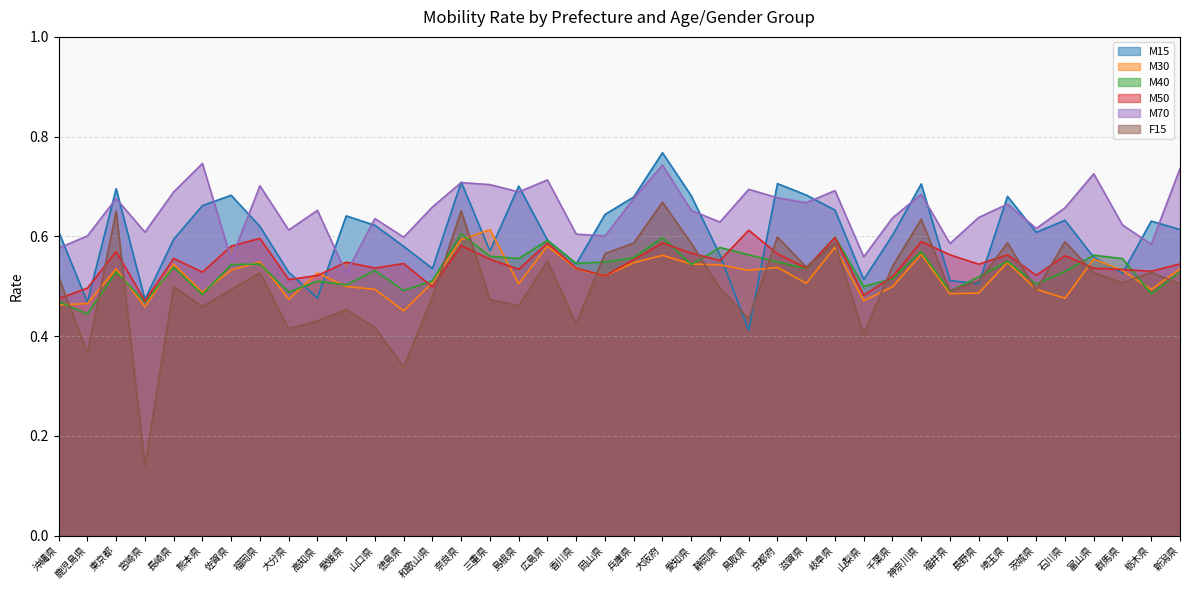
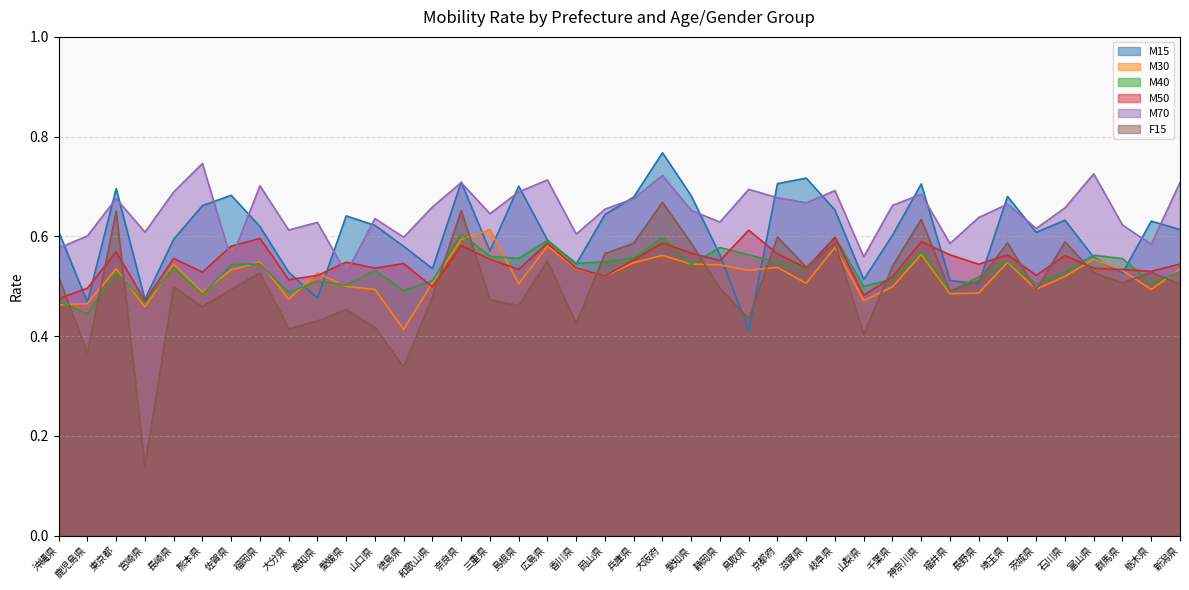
  {
    "M15": {
      "沖縄県": 0.61,
      "東京都": 0.70,
      "長崎県": 0.59,
      "熊本県": 0.66,
      "佐賀県": 0.68,
      "福岡県": 0.62,
      "大分県": 0.53,
      "高知県": 0.48,
      "愛媛県": 0.64,
      "山口県": 0.62,
      "徳島県": 0.58,
      "和歌山県": 0.54,
      "三重県": 0.57,
      "島根県": 0.70,
      "岡山県": 0.64,
      "大阪府": 0.77,
      "愛知県": 0.68,
      "静岡県": 0.56,
      "鳥取県": 0.41,
      "京都府": 0.71,
-     "滋賀県": 0.68,
+     "滋賀県": 0.72,
      "岐阜県": 0.65,
      "山梨県": 0.51,
      "千葉県": 0.60,
      "神奈川県": 0.71,
      "福井県": 0.51,
      "長野県": 0.51,
      "埼玉県": 0.68,
      "茨城県": 0.61,
      "石川県": 0.63,
      "群馬県": 0.53,
      "栃木県": 0.63,
      "新潟県": 0.61
    },
    "M30": {
      "沖縄県": 0.46,
      "東京都": 0.53,
      "宮崎県": 0.46,
      "長崎県": 0.54,
      "佐賀県": 0.53,
      "大分県": 0.47,
      "山口県": 0.49,
-     "徳島県": 0.45,
+     "徳島県": 0.41,
      "奈良県": 0.59,
      "三重県": 0.61,
      "島根県": 0.50,
      "広島県": 0.58,
      "兵庫県": 0.55,
      "大阪府": 0.56,
      "静岡県": 0.54,
      "鳥取県": 0.53,
      "京都府": 0.54,
      "滋賀県": 0.51,
      "岐阜県": 0.58,
      "山梨県": 0.47,
      "千葉県": 0.50,
      "神奈川県": 0.56,
      "長野県": 0.49,
-     "石川県": 0.48,
+     "石川県": 0.52,
      "栃木県": 0.49,
      "新潟県": 0.53
    },
    "M40": {
      "沖縄県": 0.47,
      "鹿児島県": 0.44,
      "東京都": 0.53,
      "長崎県": 0.54,
      "佐賀県": 0.54,
      "大分県": 0.49,
      "高知県": 0.51,
      "徳島県": 0.49,
      "奈良県": 0.61,
      "三重県": 0.56,
      "島根県": 0.56,
      "岡山県": 0.55,
      "大阪府": 0.60,
      "静岡県": 0.58,
      "鳥取県": 0.56,
      "京都府": 0.55,
      "山梨県": 0.50,
      "神奈川県": 0.57,
      "長野県": 0.52,
      "茨城県": 0.50,
      "石川県": 0.53,
      "群馬県": 0.56,
-     "栃木県": 0.48,
+     "栃木県": 0.51,
      "新潟県": 0.53
    },
    "M50": {
      "沖縄県": 0.48,
      "鹿児島県": 0.50,
      "東京都": 0.57,
      "長崎県": 0.56,
      "熊本県": 0.53,
      "佐賀県": 0.58,
      "福岡県": 0.60,
      "大分県": 0.51,
      "愛媛県": 0.55,
      "徳島県": 0.55,
      "和歌山県": 0.50,
      "奈良県": 0.58,
      "三重県": 0.55,
      "島根県": 0.53,
      "広島県": 0.59,
      "大阪府": 0.59,
      "愛知県": 0.57,
      "静岡県": 0.55,
      "鳥取県": 0.61,
      "京都府": 0.56,
      "山梨県": 0.48,
      "神奈川県": 0.59,
      "福井県": 0.56,
      "長野県": 0.54,
      "埼玉県": 0.56,
      "茨城県": 0.52,
      "石川県": 0.56,
      "富山県": 0.54,
      "新潟県": 0.54
    },
    "M70": {
      "沖縄県": 0.58,
      "鹿児島県": 0.60,
      "東京都": 0.68,
      "宮崎県": 0.61,
      "長崎県": 0.69,
      "熊本県": 0.75,
      "佐賀県": 0.55,
      "福岡県": 0.70,
      "大分県": 0.61,
-     "高知県": 0.65,
+     "高知県": 0.63,
      "愛媛県": 0.53,
      "山口県": 0.64,
      "徳島県": 0.60,
      "和歌山県": 0.66,
-     "三重県": 0.70,
+     "三重県": 0.65,
      "島根県": 0.69,
      "広島県": 0.71,
      "香川県": 0.60,
-     "岡山県": 0.60,
-     "大阪府": 0.74,
+     "岡山県": 0.65,
+     "大阪府": 0.72,
      "愛知県": 0.65,
      "静岡県": 0.63,
      "鳥取県": 0.69,
      "京都府": 0.68,
      "滋賀県": 0.67,
      "岐阜県": 0.69,
      "山梨県": 0.56,
-     "千葉県": 0.64,
+     "千葉県": 0.66,
      "神奈川県": 0.68,
      "福井県": 0.59,
      "長野県": 0.64,
      "埼玉県": 0.66,
      "茨城県": 0.62,
      "石川県": 0.66,
      "富山県": 0.73,
      "群馬県": 0.62,
      "栃木県": 0.58,
-     "新潟県": 0.74
+     "新潟県": 0.71
    },
    "F15": {
      "沖縄県": 0.52,
      "鹿児島県": 0.37,
      "東京都": 0.65,
      "宮崎県": 0.14,
      "長崎県": 0.50,
      "熊本県": 0.46,
      "佐賀県": 0.49,
      "福岡県": 0.53,
      "大分県": 0.41,
      "高知県": 0.43,
      "愛媛県": 0.45,
      "山口県": 0.42,
      "徳島県": 0.34,
      "和歌山県": 0.48,
      "奈良県": 0.65,
      "三重県": 0.47,
      "島根県": 0.46,
      "広島県": 0.55,
      "香川県": 0.43,
      "岡山県": 0.57,
      "兵庫県": 0.59,
      "大阪府": 0.67,
      "愛知県": 0.59,
      "静岡県": 0.50,
      "鳥取県": 0.44,
      "京都府": 0.60,
      "岐阜県": 0.59,
      "山梨県": 0.40,
      "千葉県": 0.54,
      "神奈川県": 0.63,
      "長野県": 0.51,
      "埼玉県": 0.59,
      "石川県": 0.59,
      "富山県": 0.53,
      "群馬県": 0.51,
      "新潟県": 0.50
    }
  }
